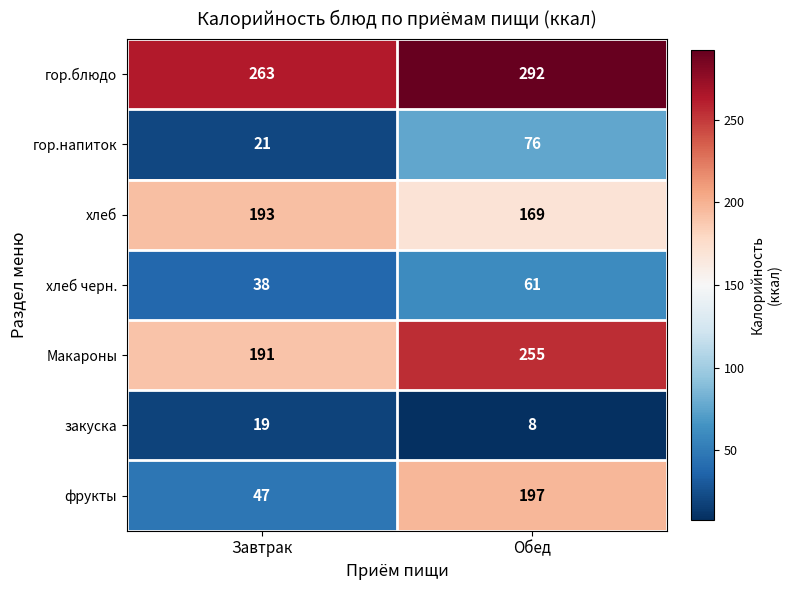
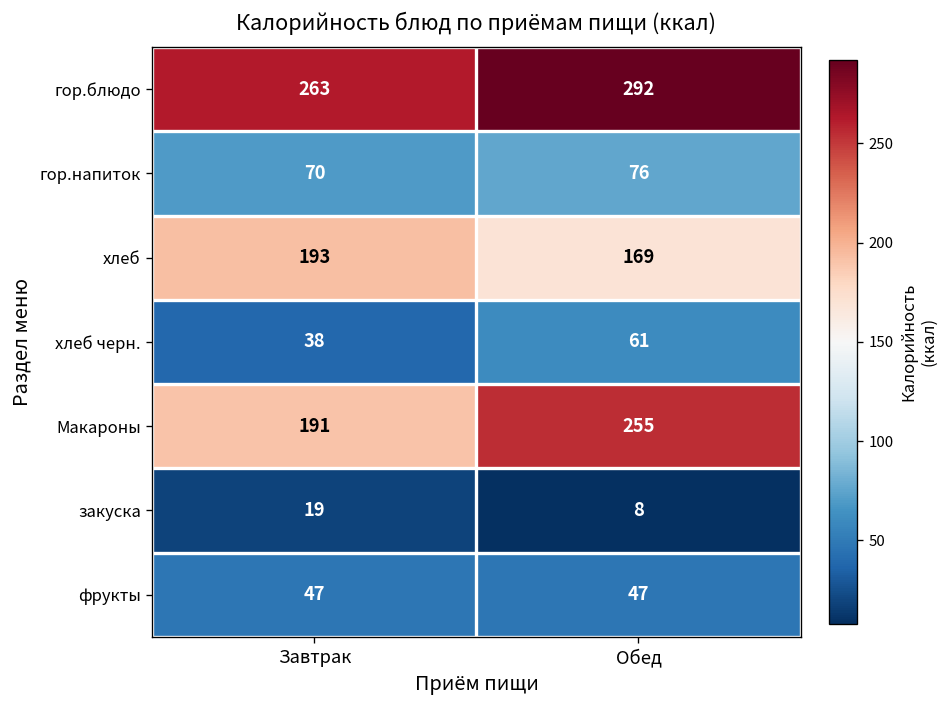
  {
    "гор.блюдо": {
      "Завтрак": 263,
      "Обед": 292
    },
    "гор.напиток": {
-     "Завтрак": 21,
+     "Завтрак": 70,
      "Обед": 76
    },
    "хлеб": {
      "Завтрак": 193,
      "Обед": 169
    },
    "хлеб черн.": {
      "Завтрак": 38,
      "Обед": 61
    },
    "Макароны": {
      "Завтрак": 191,
      "Обед": 255
    },
    "закуска": {
      "Завтрак": 19,
      "Обед": 8
    },
    "фрукты": {
      "Завтрак": 47,
-     "Обед": 197
+     "Обед": 47
    }
  }
